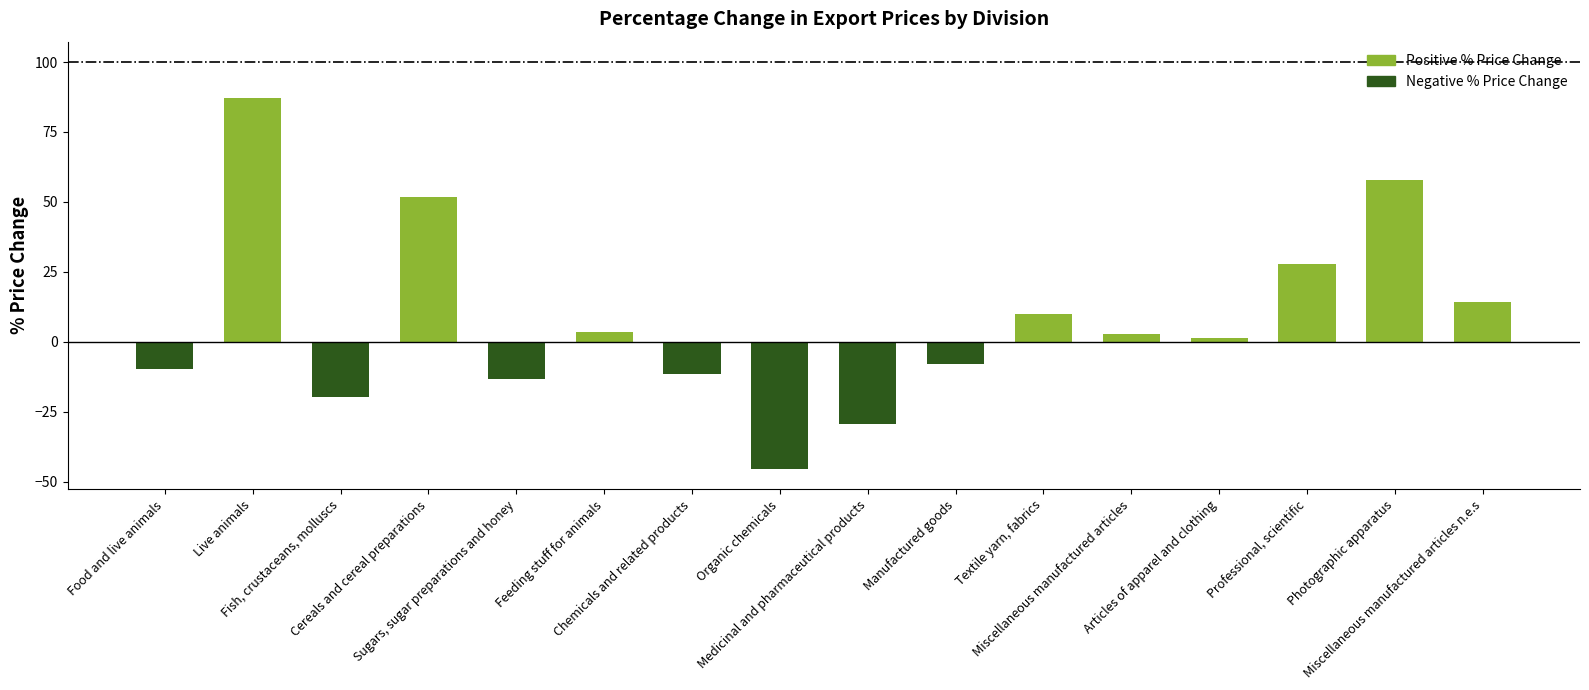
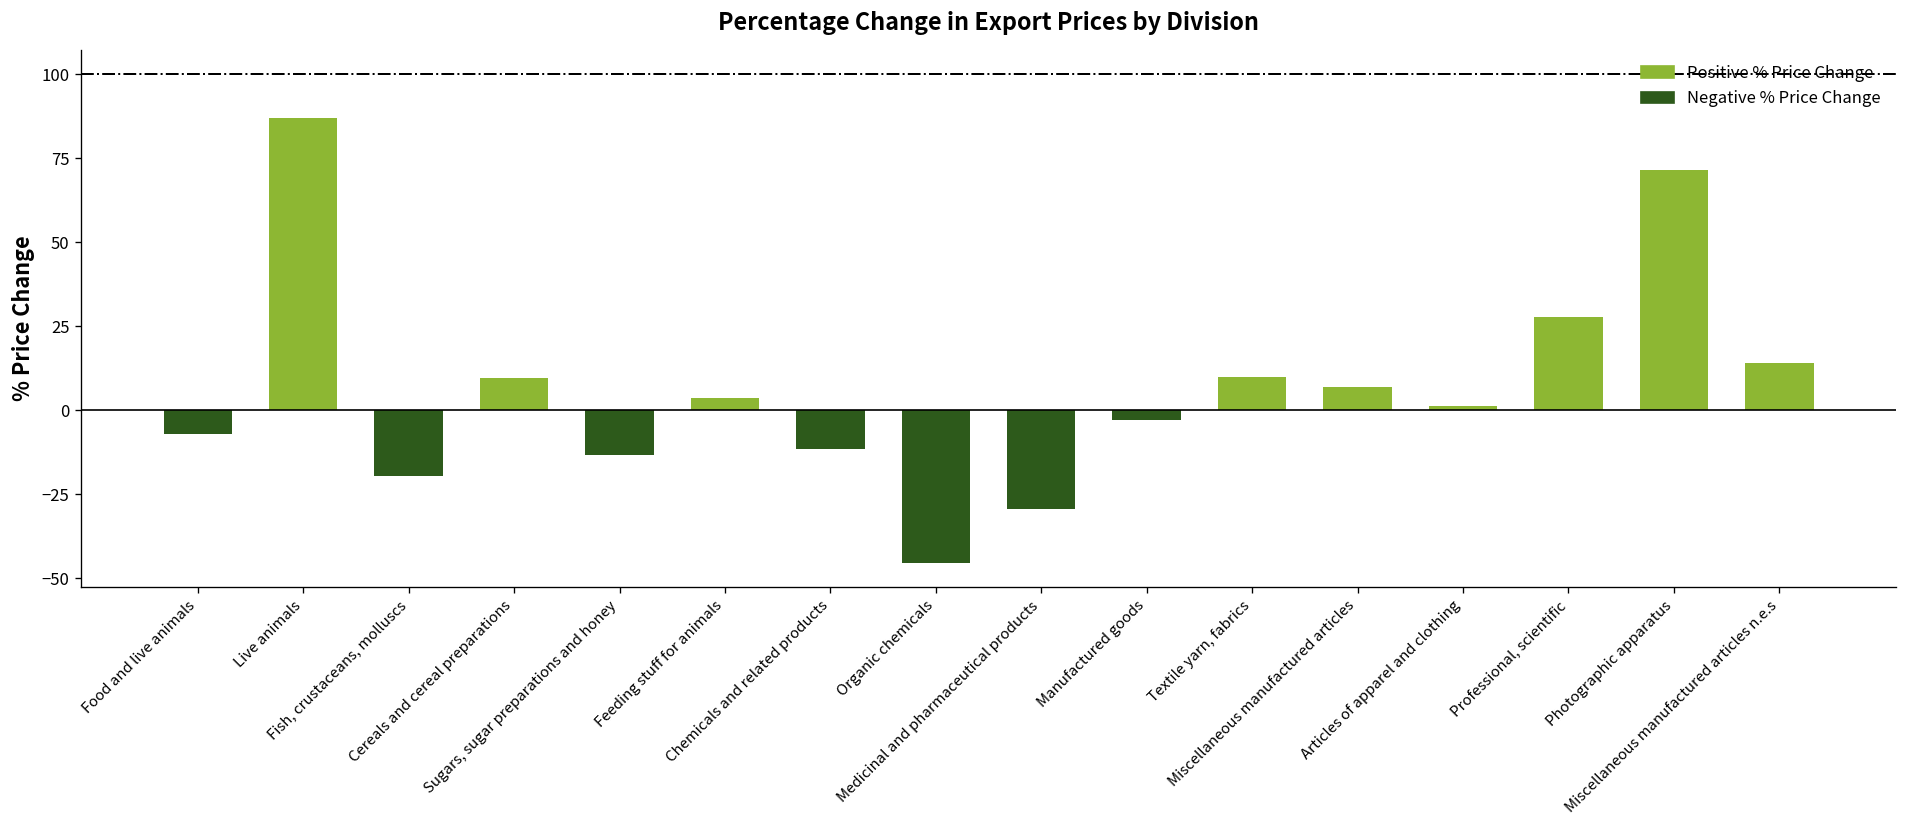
  {
-   "Food and live animals": -10,
+   "Food and live animals": -7,
    "Live animals": 87,
    "Fish, crustaceans, molluscs": -20,
-   "Cereals and cereal preparations": 52,
+   "Cereals and cereal preparations": 10,
    "Sugars, sugar preparations and honey": -13,
    "Feeding stuff for animals": 4,
    "Chemicals and related products": -12,
    "Organic chemicals": -45,
    "Medicinal and pharmaceutical products": -29,
-   "Manufactured goods": -8,
+   "Manufactured goods": -3,
    "Textile yarn, fabrics": 10,
-   "Miscellaneous manufactured articles": 3,
+   "Miscellaneous manufactured articles": 7,
    "Articles of apparel and clothing": 1,
    "Professional, scientific": 28,
-   "Photographic apparatus": 58,
+   "Photographic apparatus": 72,
    "Miscellaneous manufactured articles n.e.s": 14
  }
